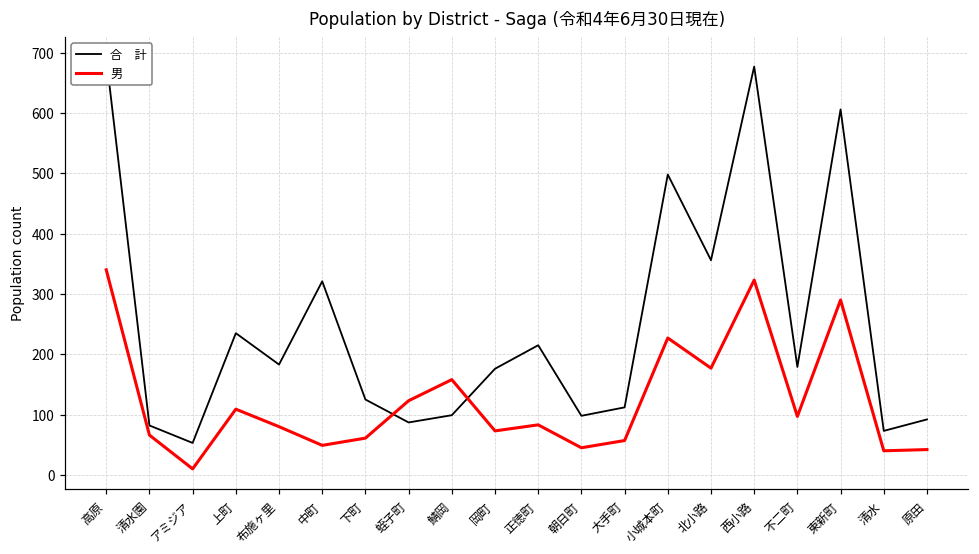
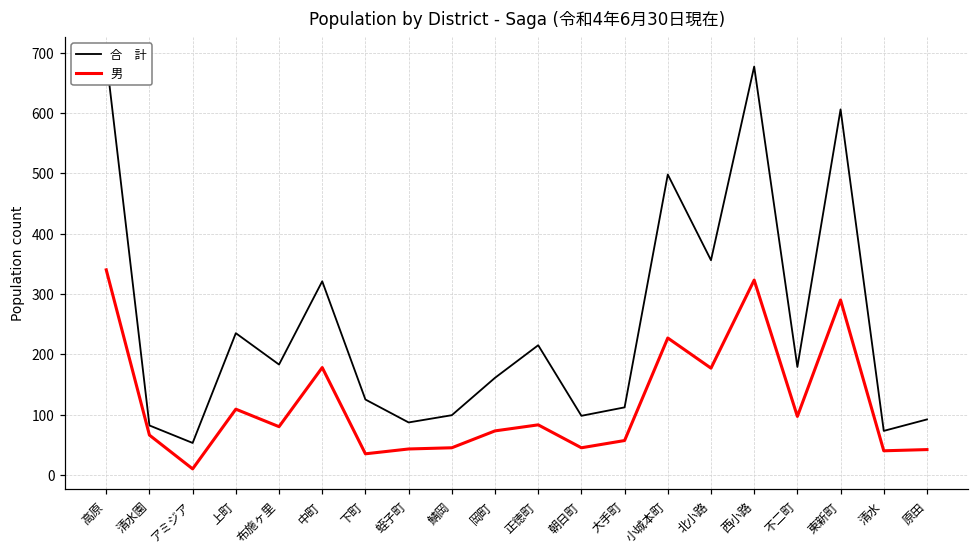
  {
    "合 計": {
      "清水園": 80,
      "アミジア": 50,
      "上町": 240,
      "布施ヶ里": 180,
      "中町": 320,
      "下町": 130,
      "蛭子町": 90,
      "鯖岡": 100,
-     "岡町": 180,
+     "岡町": 160,
      "正徳町": 220,
      "朝日町": 100,
      "大手町": 110,
      "小城本町": 500,
      "北小路": 360,
      "西小路": 680,
      "不二町": 180,
      "東新町": 610,
      "清水": 70,
      "原田": 90
    },
    "男": {
      "高原": 340,
      "清水園": 70,
      "アミジア": 10,
      "上町": 110,
      "布施ヶ里": 80,
-     "中町": 50,
-     "下町": 60,
-     "蛭子町": 120,
-     "鯖岡": 160,
+     "中町": 180,
+     "下町": 40,
+     "蛭子町": 40,
+     "鯖岡": 50,
      "岡町": 70,
      "正徳町": 80,
      "朝日町": 50,
      "大手町": 60,
      "小城本町": 230,
      "北小路": 180,
      "西小路": 320,
      "不二町": 100,
      "東新町": 290,
      "清水": 40,
      "原田": 40
    }
  }
